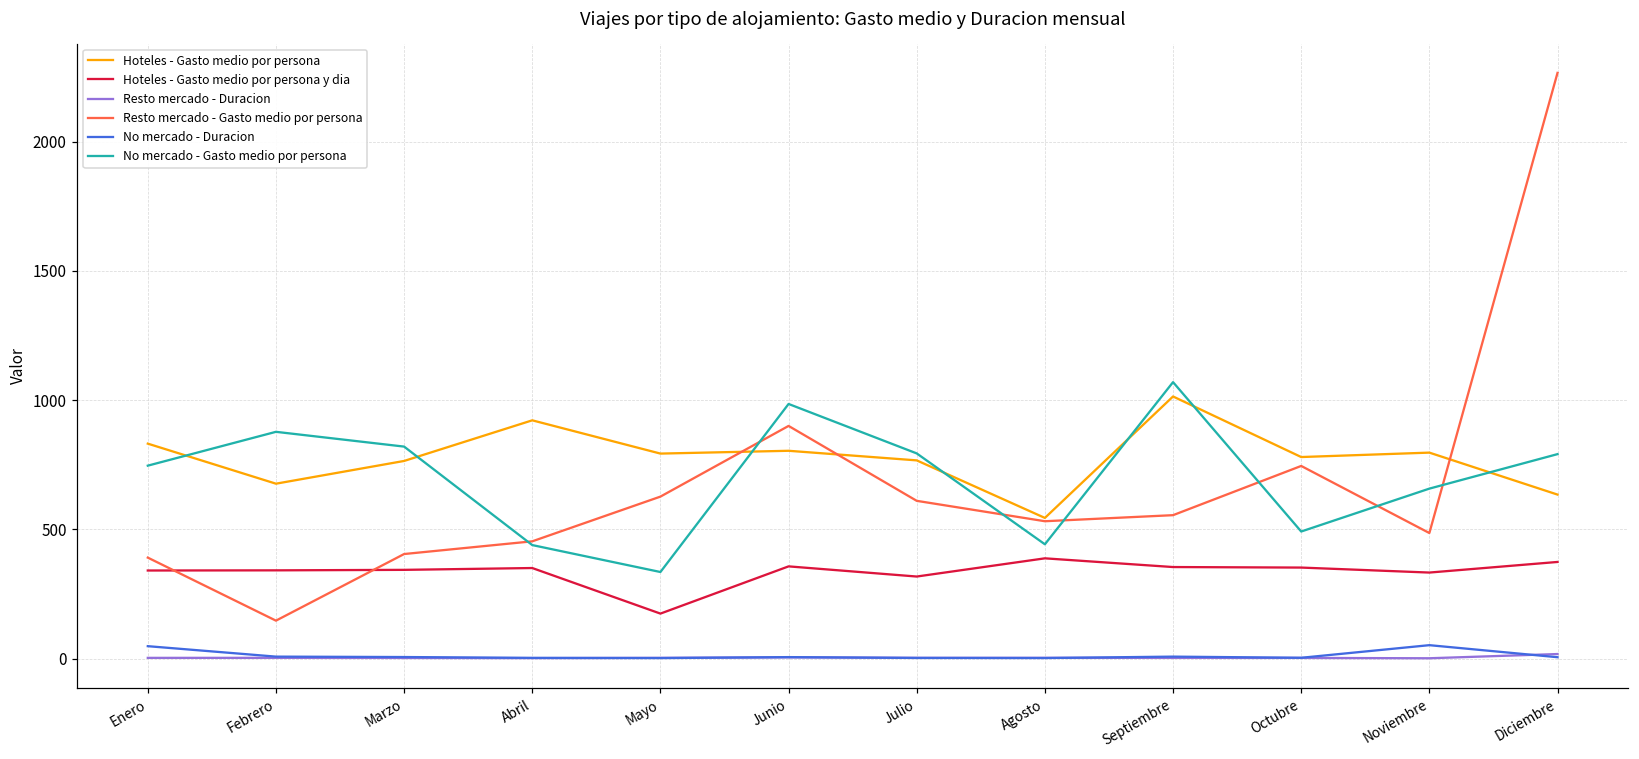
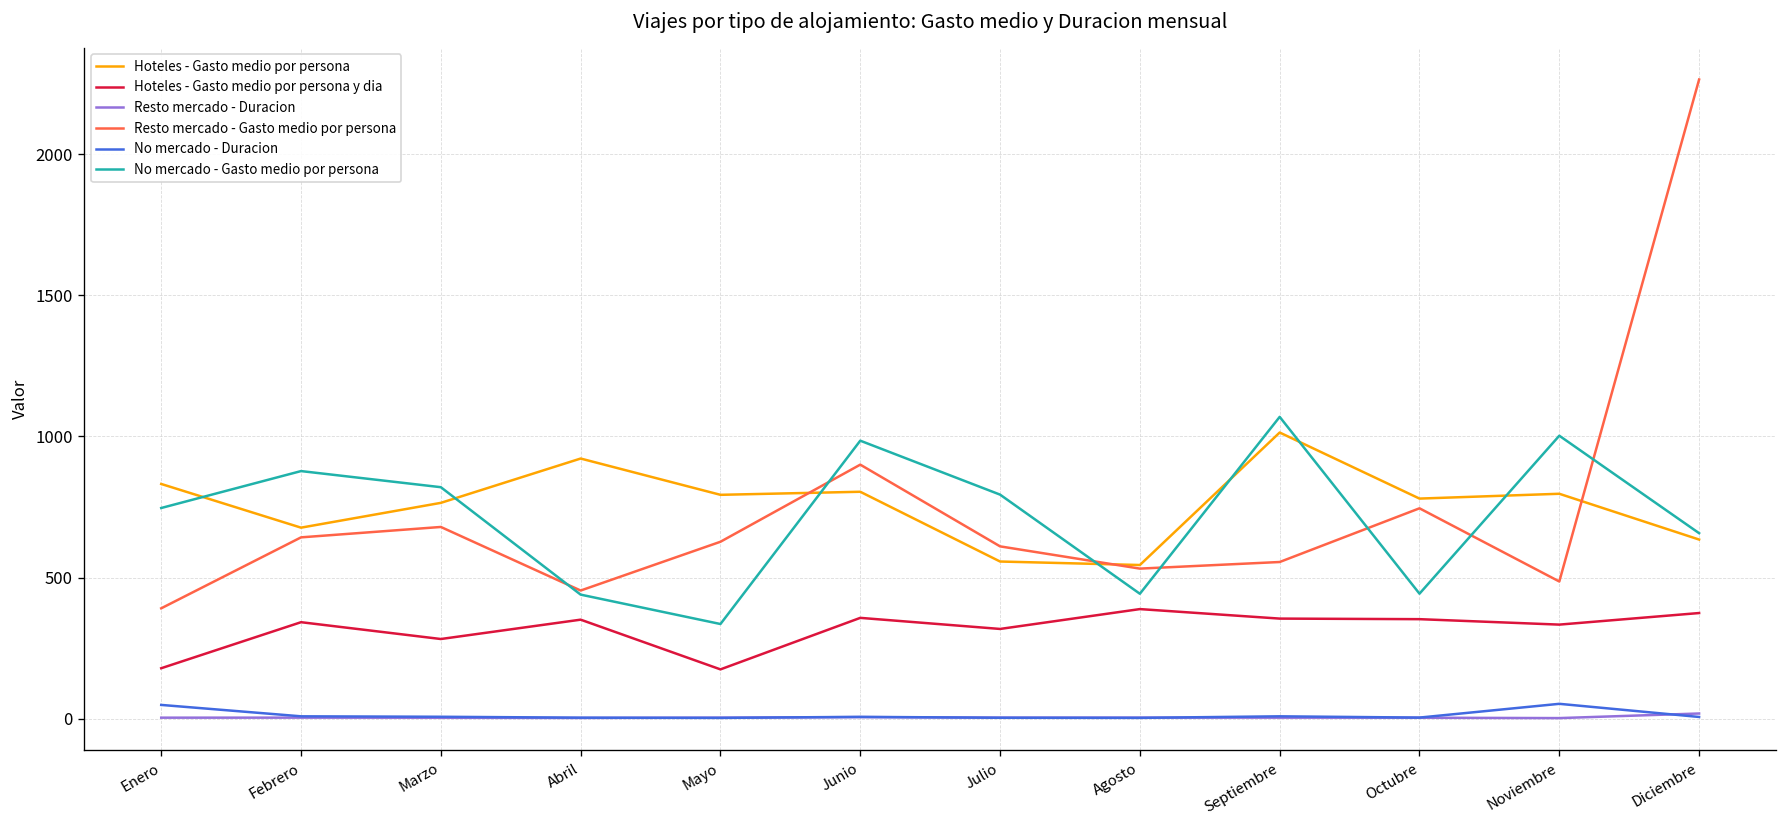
  {
    "Hoteles - Gasto medio por persona": {
      "Enero": 830,
      "Febrero": 680,
      "Marzo": 760,
      "Abril": 920,
      "Mayo": 790,
      "Junio": 800,
-     "Julio": 770,
+     "Julio": 560,
      "Agosto": 540,
      "Septiembre": 1010,
      "Octubre": 780,
      "Noviembre": 800,
      "Diciembre": 630
    },
    "Hoteles - Gasto medio por persona y dia": {
-     "Enero": 340,
+     "Enero": 180,
      "Febrero": 340,
-     "Marzo": 340,
+     "Marzo": 280,
      "Abril": 350,
      "Mayo": 170,
      "Junio": 360,
      "Julio": 320,
      "Agosto": 390,
      "Septiembre": 350,
      "Octubre": 350,
      "Noviembre": 330,
      "Diciembre": 370
    },
    "Resto mercado - Duracion": {
      "Enero": 0,
      "Noviembre": 0,
      "Diciembre": 20
    },
    "Resto mercado - Gasto medio por persona": {
      "Enero": 390,
-     "Febrero": 150,
-     "Marzo": 400,
+     "Febrero": 640,
+     "Marzo": 680,
      "Abril": 450,
      "Mayo": 630,
      "Junio": 900,
      "Julio": 610,
      "Agosto": 530,
      "Septiembre": 560,
      "Octubre": 750,
      "Noviembre": 490,
      "Diciembre": 2270
    },
    "No mercado - Duracion": {
      "Enero": 50,
      "Noviembre": 50,
      "Diciembre": 10
    },
    "No mercado - Gasto medio por persona": {
      "Enero": 750,
      "Febrero": 880,
      "Marzo": 820,
      "Abril": 440,
      "Mayo": 340,
      "Junio": 990,
      "Julio": 790,
      "Agosto": 440,
      "Septiembre": 1070,
-     "Octubre": 490,
-     "Noviembre": 660,
-     "Diciembre": 790
+     "Octubre": 440,
+     "Noviembre": 1000,
+     "Diciembre": 660
    }
  }
